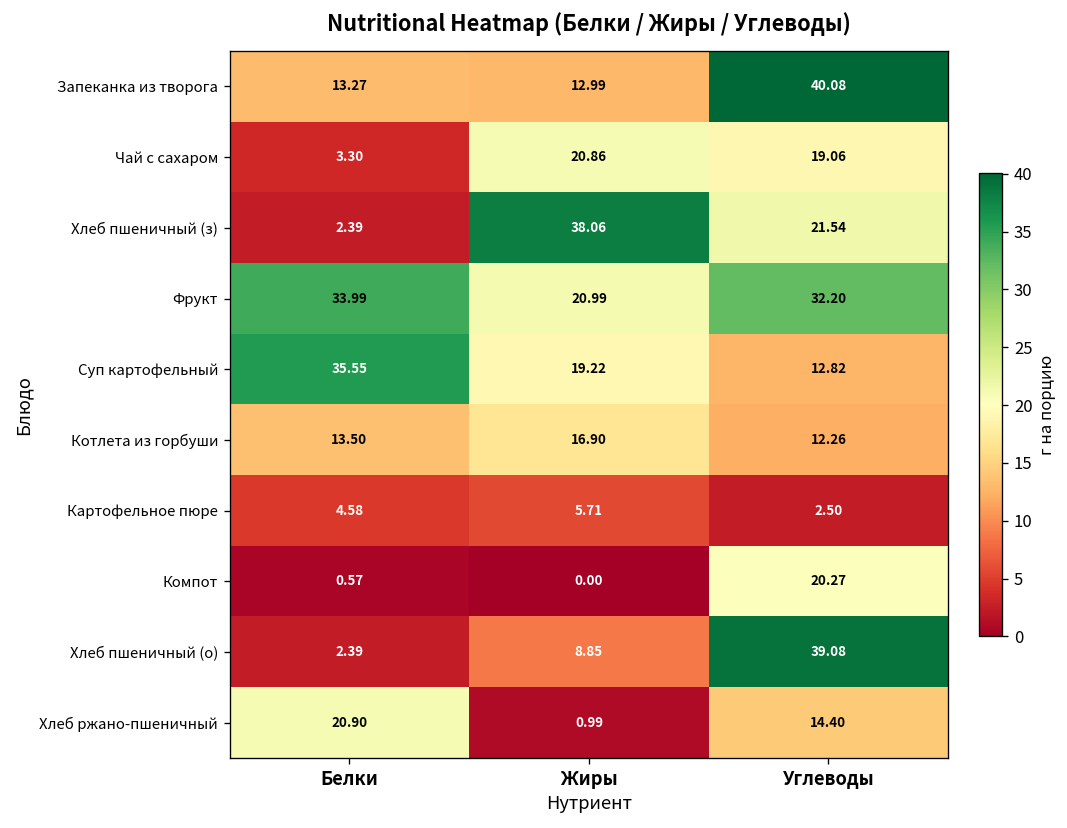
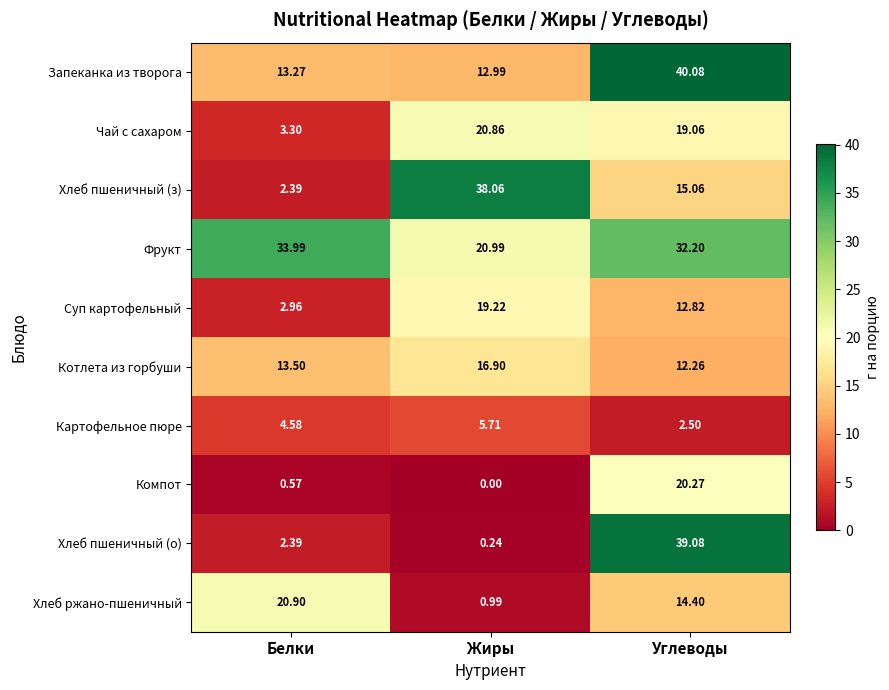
  {
    "Запеканка из творога": {
      "Белки": 13.27,
      "Жиры": 12.99,
      "Углеводы": 40.08
    },
    "Чай с сахаром": {
      "Белки": 3.30,
      "Жиры": 20.86,
      "Углеводы": 19.06
    },
    "Хлеб пшеничный (з)": {
      "Белки": 2.39,
      "Жиры": 38.06,
-     "Углеводы": 21.54
+     "Углеводы": 15.06
    },
    "Фрукт": {
      "Белки": 33.99,
      "Жиры": 20.99,
      "Углеводы": 32.20
    },
    "Суп картофельный": {
-     "Белки": 35.55,
+     "Белки": 2.96,
      "Жиры": 19.22,
      "Углеводы": 12.82
    },
    "Котлета из горбуши": {
      "Белки": 13.50,
      "Жиры": 16.90,
      "Углеводы": 12.26
    },
    "Картофельное пюре": {
      "Белки": 4.58,
      "Жиры": 5.71,
      "Углеводы": 2.50
    },
    "Компот": {
      "Белки": 0.57,
      "Жиры": 0.00,
      "Углеводы": 20.27
    },
    "Хлеб пшеничный (о)": {
      "Белки": 2.39,
-     "Жиры": 8.85,
+     "Жиры": 0.24,
      "Углеводы": 39.08
    },
    "Хлеб ржано-пшеничный": {
      "Белки": 20.90,
      "Жиры": 0.99,
      "Углеводы": 14.40
    }
  }
